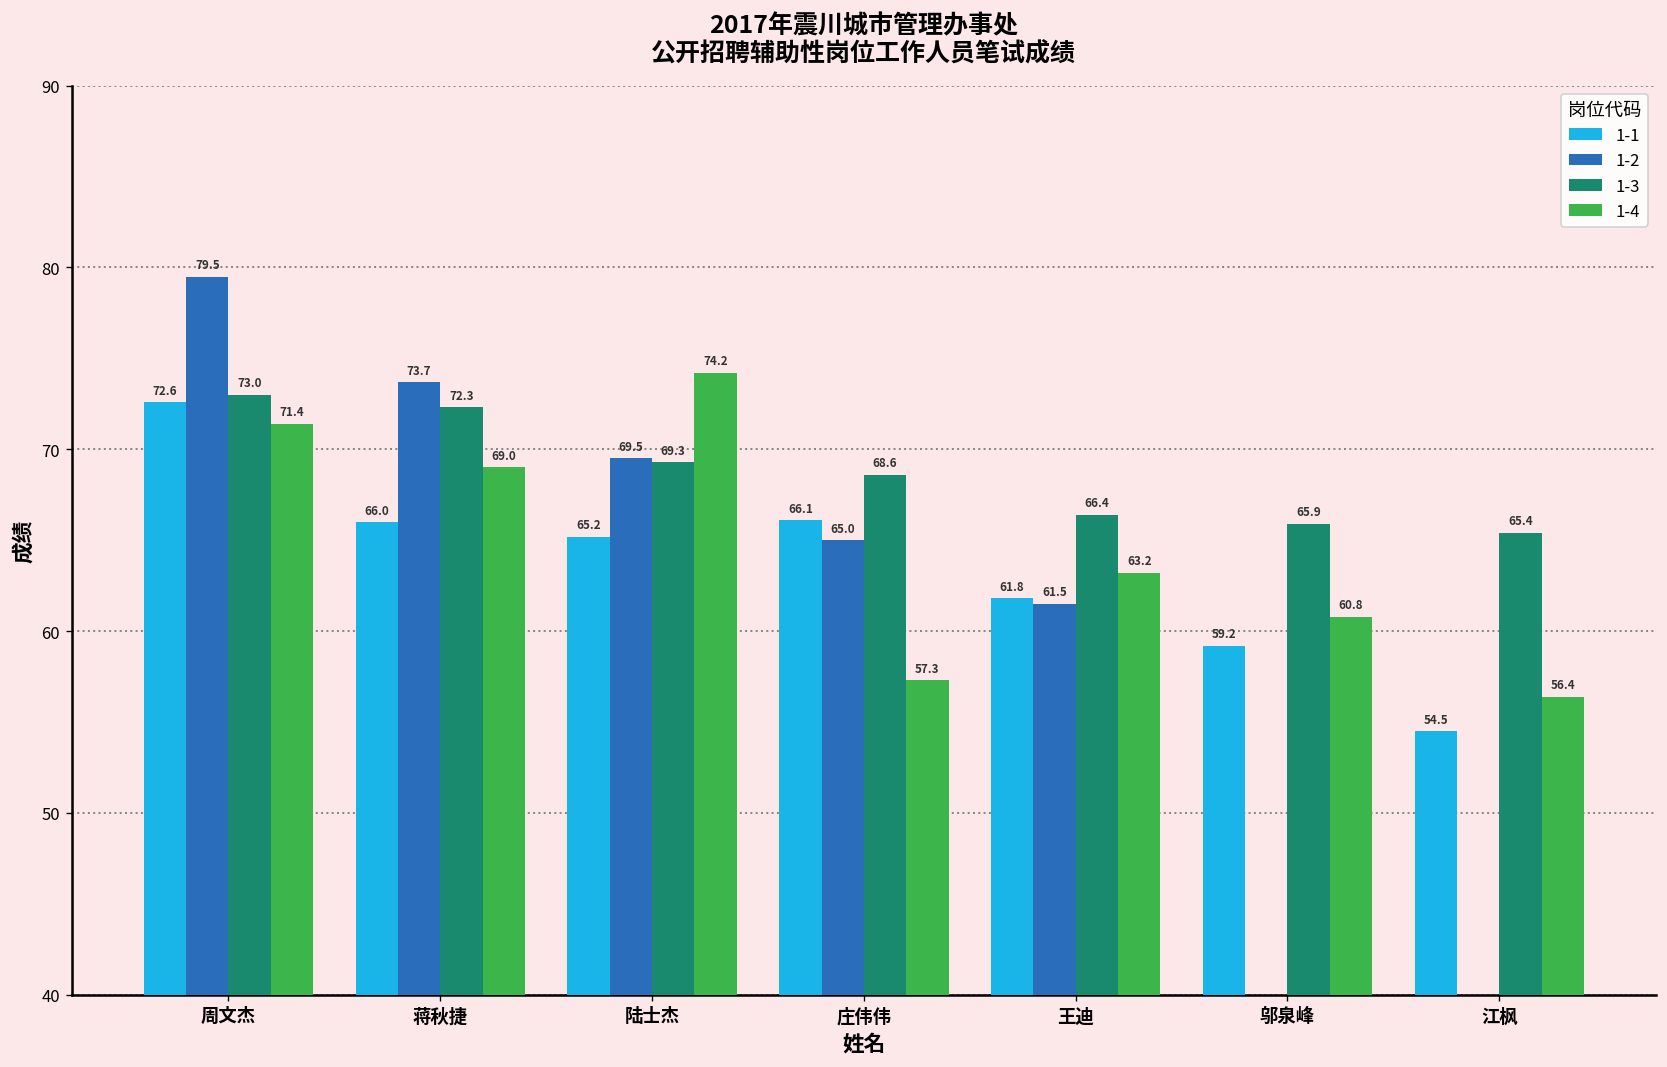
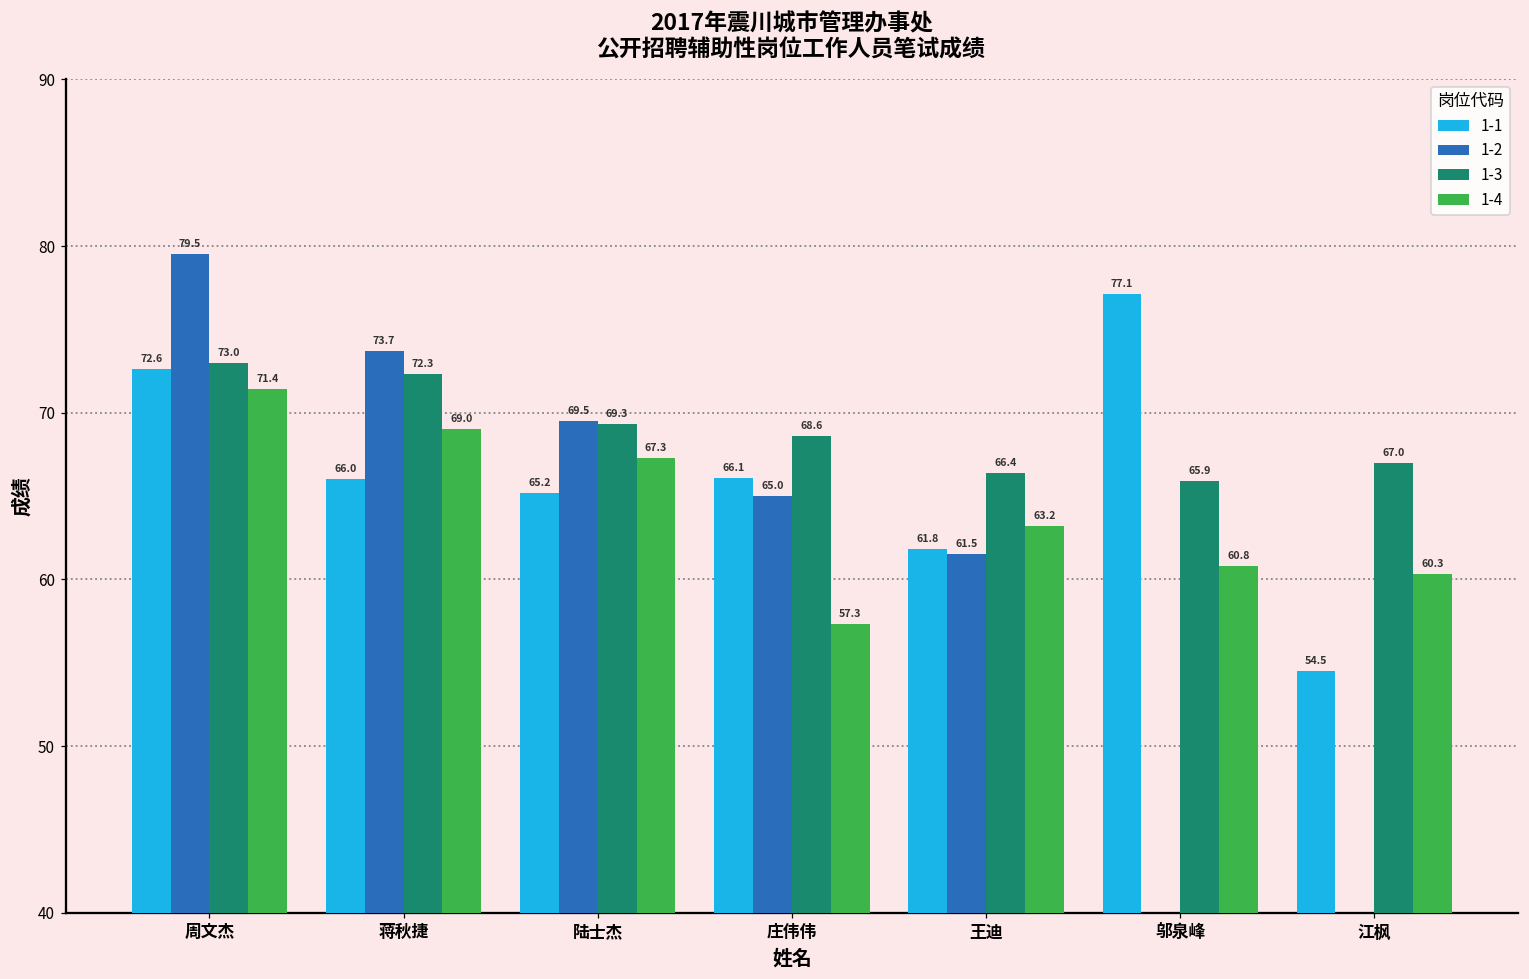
  {
    "1-1": {
      "周文杰": 72.6,
      "蒋秋捷": 66.0,
      "陆士杰": 65.2,
      "庄伟伟": 66.1,
      "王迪": 61.8,
-     "邬泉峰": 59.2,
+     "邬泉峰": 77.1,
      "江枫": 54.5
    },
    "1-3": {
      "周文杰": 73.0,
      "蒋秋捷": 72.3,
      "陆士杰": 69.3,
      "庄伟伟": 68.6,
      "王迪": 66.4,
      "邬泉峰": 65.9,
-     "江枫": 65.4
+     "江枫": 67.0
    },
    "1-4": {
      "周文杰": 71.4,
      "蒋秋捷": 69.0,
-     "陆士杰": 74.2,
+     "陆士杰": 67.3,
      "庄伟伟": 57.3,
      "王迪": 63.2,
      "邬泉峰": 60.8,
-     "江枫": 56.4
+     "江枫": 60.3
    }
  }
